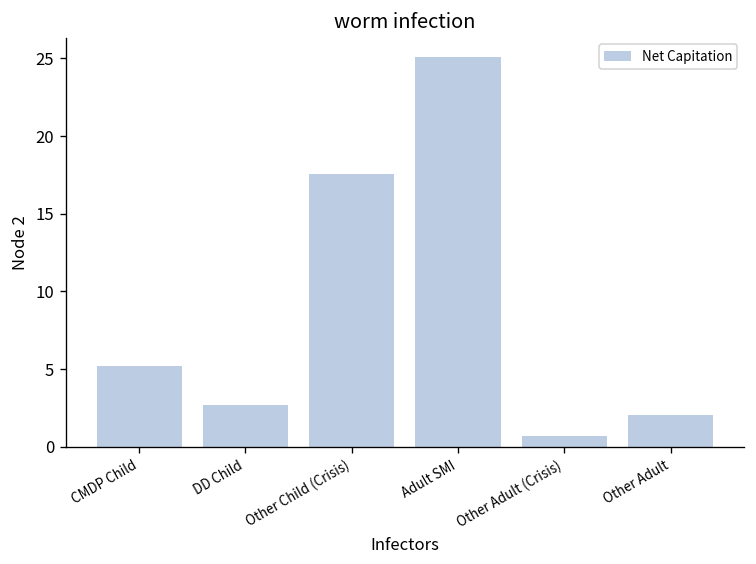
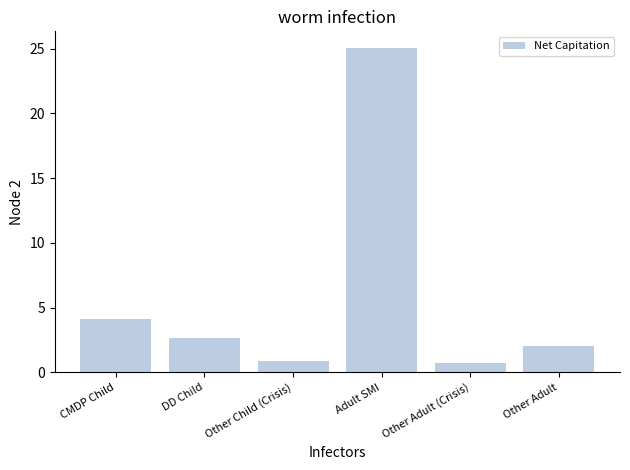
  {
-   "CMDP Child": 5.2,
+   "CMDP Child": 4.1,
    "DD Child": 2.7,
-   "Other Child (Crisis)": 17.6,
+   "Other Child (Crisis)": 0.9,
    "Adult SMI": 25.1,
    "Other Adult (Crisis)": 0.7,
    "Other Adult": 2.0
  }
